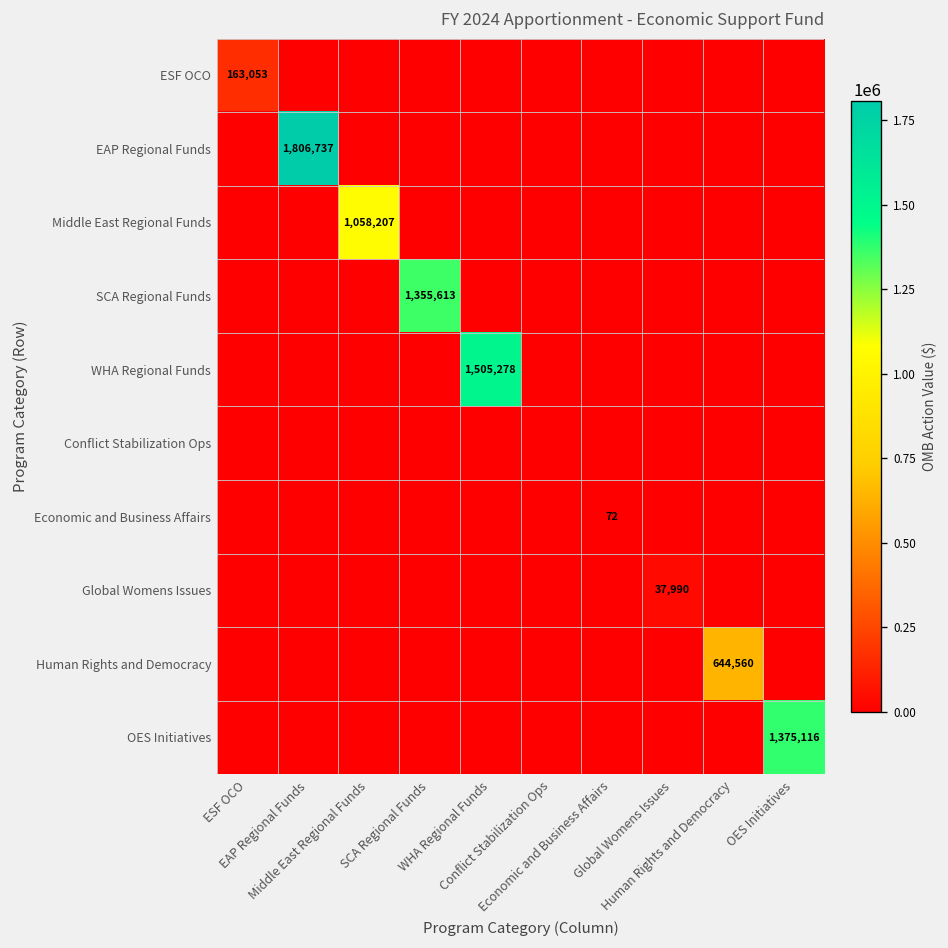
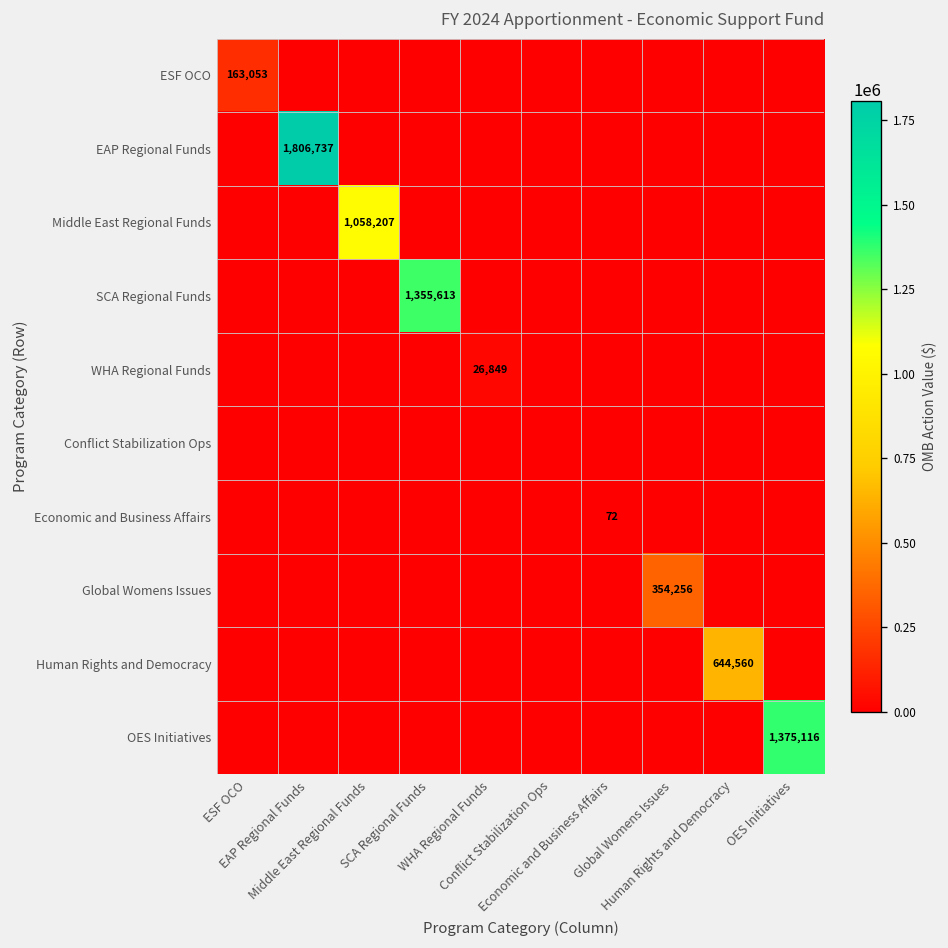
  {
    "ESF OCO": {
      "ESF OCO": "163,053"
    },
    "EAP Regional Funds": {
      "EAP Regional Funds": "1,806,737"
    },
    "Middle East Regional Funds": {
      "Middle East Regional Funds": "1,058,207"
    },
    "SCA Regional Funds": {
      "SCA Regional Funds": "1,355,613"
    },
    "WHA Regional Funds": {
-     "WHA Regional Funds": "1,505,278"
+     "WHA Regional Funds": "26,849"
    },
    "Economic and Business Affairs": {
      "Economic and Business Affairs": "72"
    },
    "Global Womens Issues": {
-     "Global Womens Issues": "37,990"
+     "Global Womens Issues": "354,256"
    },
    "Human Rights and Democracy": {
      "Human Rights and Democracy": "644,560"
    },
    "OES Initiatives": {
      "OES Initiatives": "1,375,116"
    }
  }
